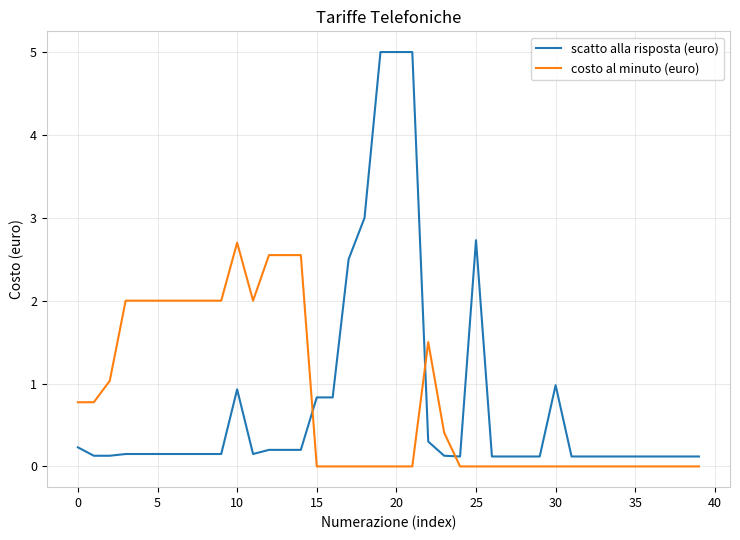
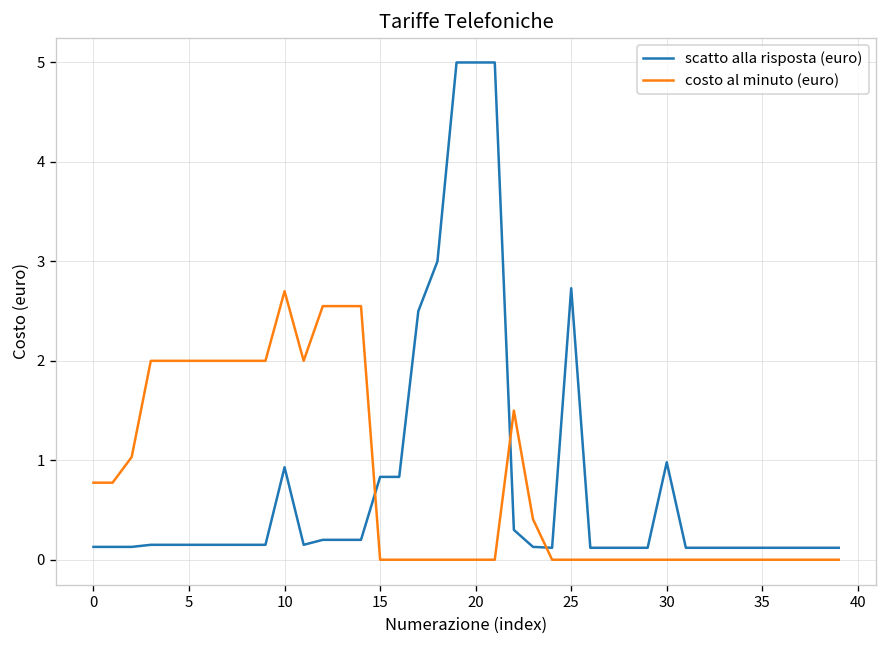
  {
    "scatto alla risposta (euro)": {
-     "0": 0.2,
+     "0": 0.1,
      "5": 0.2,
      "10": 0.9,
      "15": 0.8,
      "20": 5.0,
      "25": 2.7,
      "30": 1.0,
      "35": 0.1
    },
    "costo al minuto (euro)": {
      "0": 0.8,
      "5": 2.0,
      "10": 2.7,
      "15": 0.0,
      "20": 0.0,
      "25": 0.0,
      "30": 0.0,
      "35": 0.0
    }
  }
